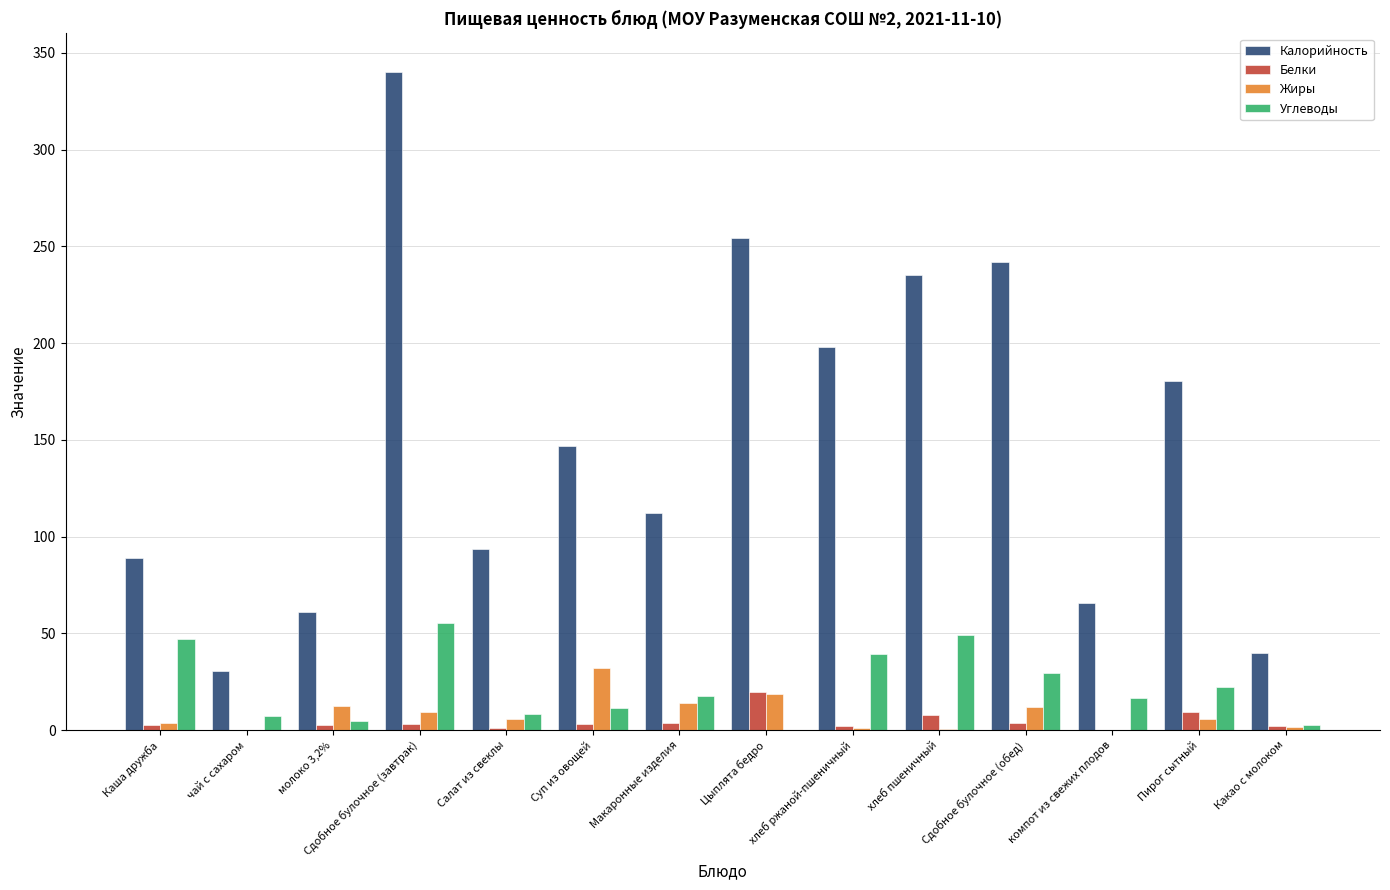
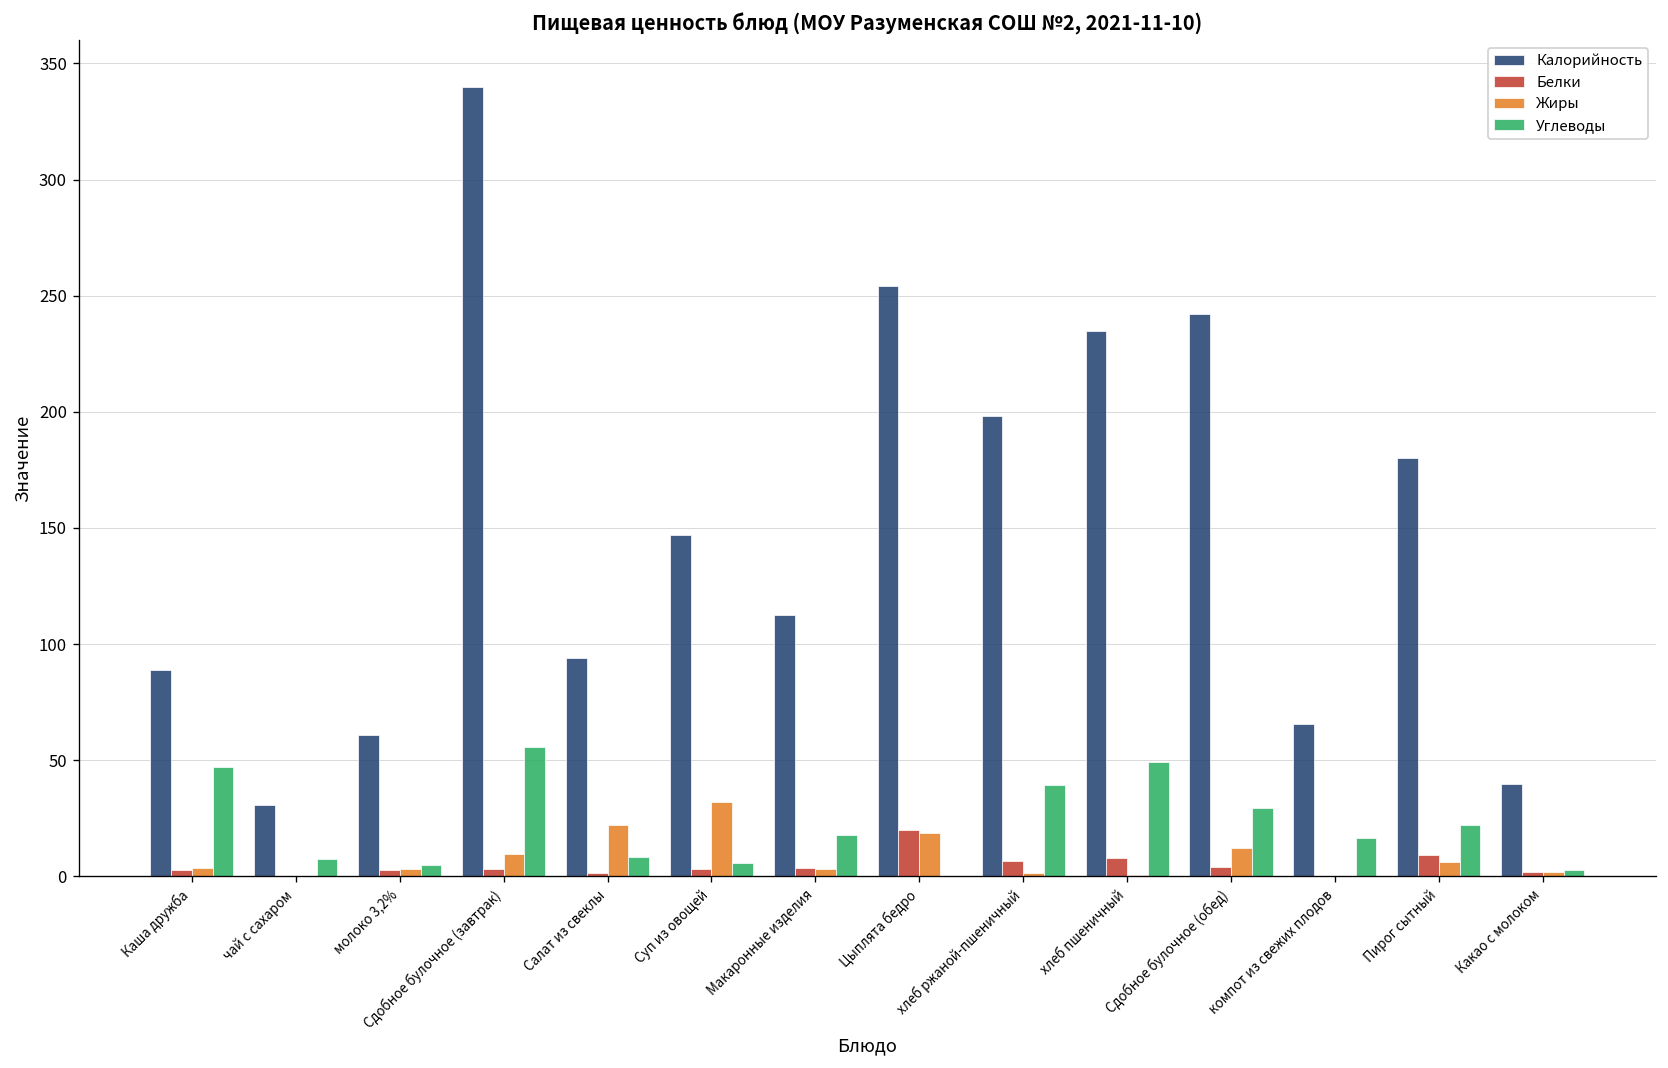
  {
    "Калорийность": {
      "Каша дружба": 89,
      "чай с сахаром": 31,
      "молоко 3,2%": 61,
      "Сдобное булочное (завтрак)": 340,
      "Салат из свеклы": 94,
      "Суп из овощей": 147,
      "Макаронные изделия": 112,
      "Цыплята бедро": 254,
      "хлеб ржаной-пшеничный": 198,
      "хлеб пшеничный": 235,
      "Сдобное булочное (обед)": 242,
      "компот из свежих плодов": 66,
      "Пирог сытный": 180,
      "Какао с молоком": 40
    },
    "Белки": {
      "Каша дружба": 3,
      "молоко 3,2%": 3,
      "Сдобное булочное (завтрак)": 3,
      "Салат из свеклы": 1,
      "Суп из овощей": 3,
      "Макаронные изделия": 4,
      "Цыплята бедро": 20,
-     "хлеб ржаной-пшеничный": 2,
+     "хлеб ржаной-пшеничный": 7,
      "хлеб пшеничный": 8,
      "Сдобное булочное (обед)": 4,
      "Пирог сытный": 9,
      "Какао с молоком": 2
    },
    "Жиры": {
      "Каша дружба": 4,
-     "молоко 3,2%": 12,
+     "молоко 3,2%": 3,
      "Сдобное булочное (завтрак)": 9,
-     "Салат из свеклы": 6,
+     "Салат из свеклы": 22,
      "Суп из овощей": 32,
-     "Макаронные изделия": 14,
+     "Макаронные изделия": 3,
      "Цыплята бедро": 19,
      "хлеб ржаной-пшеничный": 1,
      "Сдобное булочное (обед)": 12,
      "Пирог сытный": 6,
      "Какао с молоком": 2
    },
    "Углеводы": {
      "Каша дружба": 47,
      "чай с сахаром": 8,
      "молоко 3,2%": 5,
      "Сдобное булочное (завтрак)": 56,
      "Салат из свеклы": 8,
-     "Суп из овощей": 12,
+     "Суп из овощей": 6,
      "Макаронные изделия": 18,
      "хлеб ржаной-пшеничный": 40,
      "хлеб пшеничный": 49,
      "Сдобное булочное (обед)": 30,
      "компот из свежих плодов": 16,
      "Пирог сытный": 22,
      "Какао с молоком": 3
    }
  }
